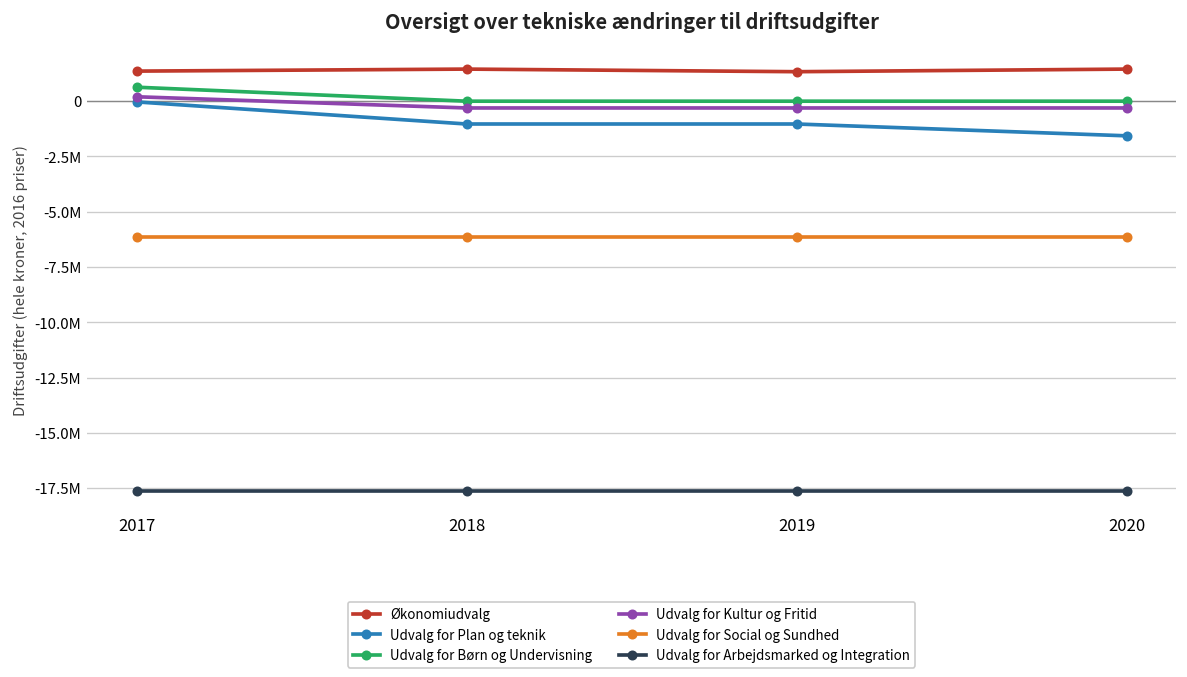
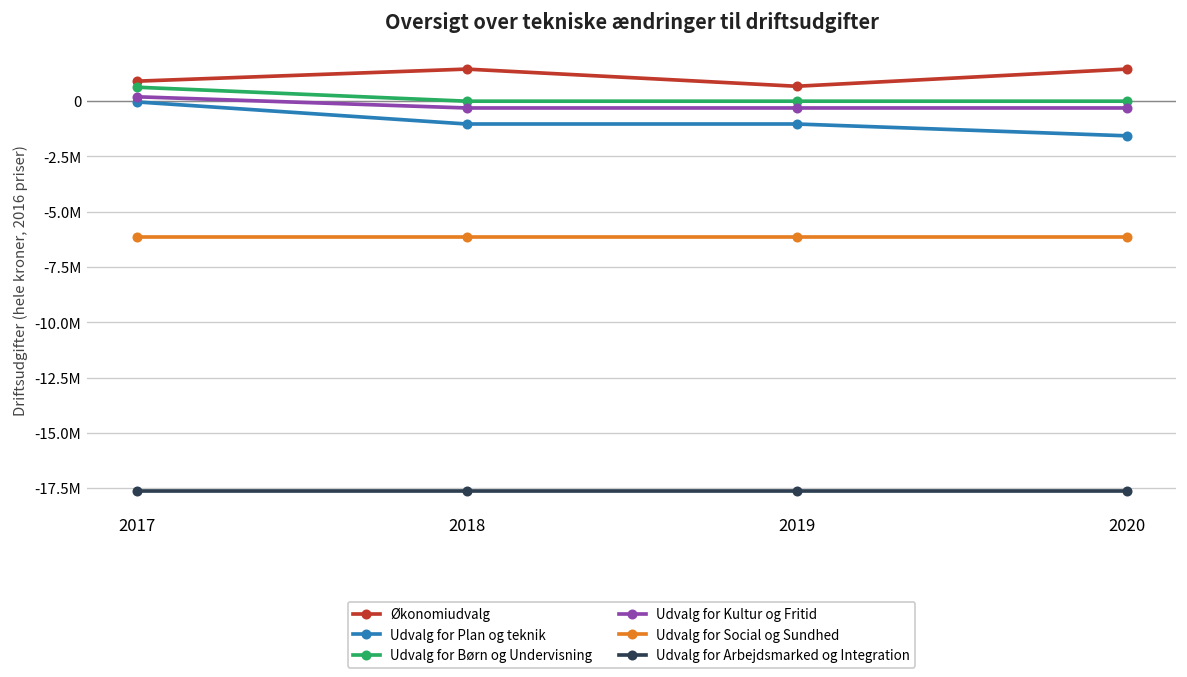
  {
    "Økonomiudvalg": {
-     "2017": 1400000,
+     "2017": 900000,
      "2018": 1500000,
-     "2019": 1300000,
+     "2019": 700000,
      "2020": 1500000
    },
    "Udvalg for Plan og teknik": {
      "2017": 0,
      "2018": -1000000,
      "2019": -1000000,
      "2020": -1600000
    },
    "Udvalg for Børn og Undervisning": {
      "2017": 600000,
      "2018": 0,
      "2019": 0,
      "2020": 0
    },
    "Udvalg for Kultur og Fritid": {
      "2017": 200000,
      "2018": -300000,
      "2019": -300000,
      "2020": -300000
    },
    "Udvalg for Social og Sundhed": {
      "2017": -6100000,
      "2018": -6100000,
      "2019": -6100000,
      "2020": -6100000
    },
    "Udvalg for Arbejdsmarked og Integration": {
      "2017": -17600000,
      "2018": -17600000,
      "2019": -17600000,
      "2020": -17600000
    }
  }
